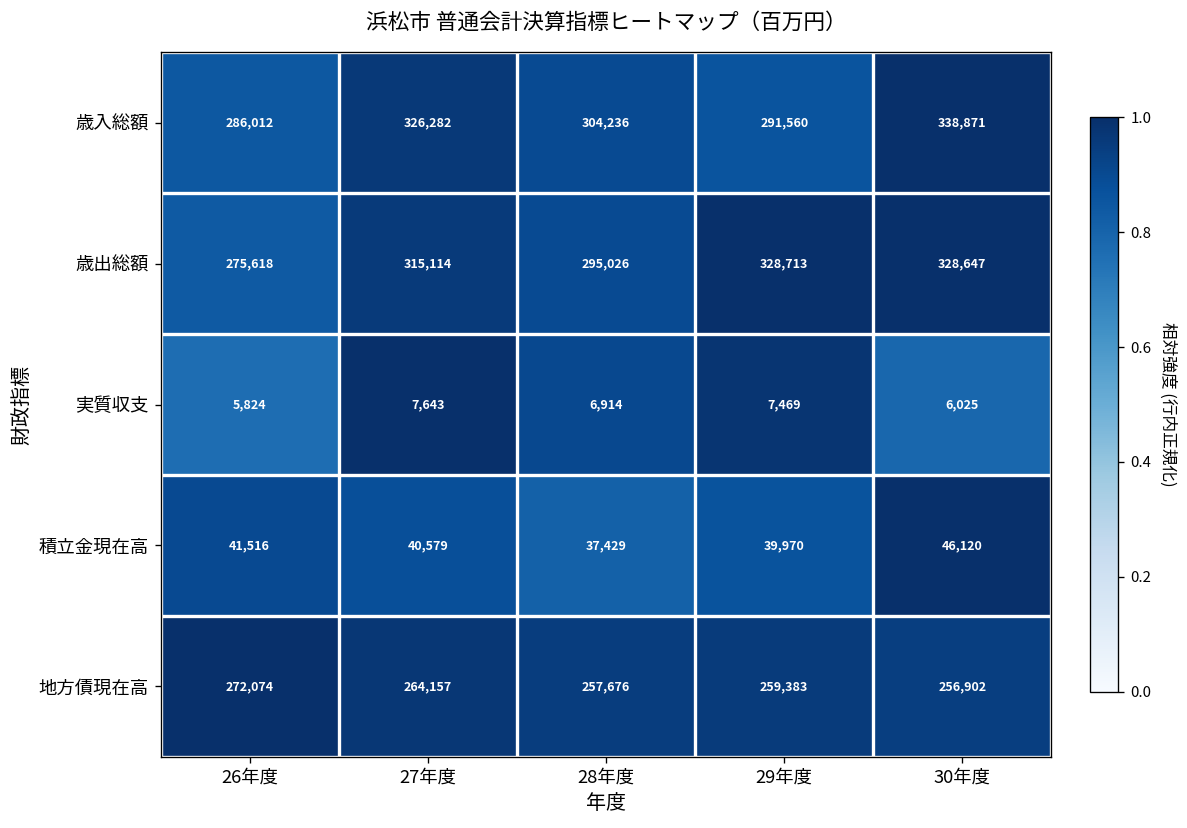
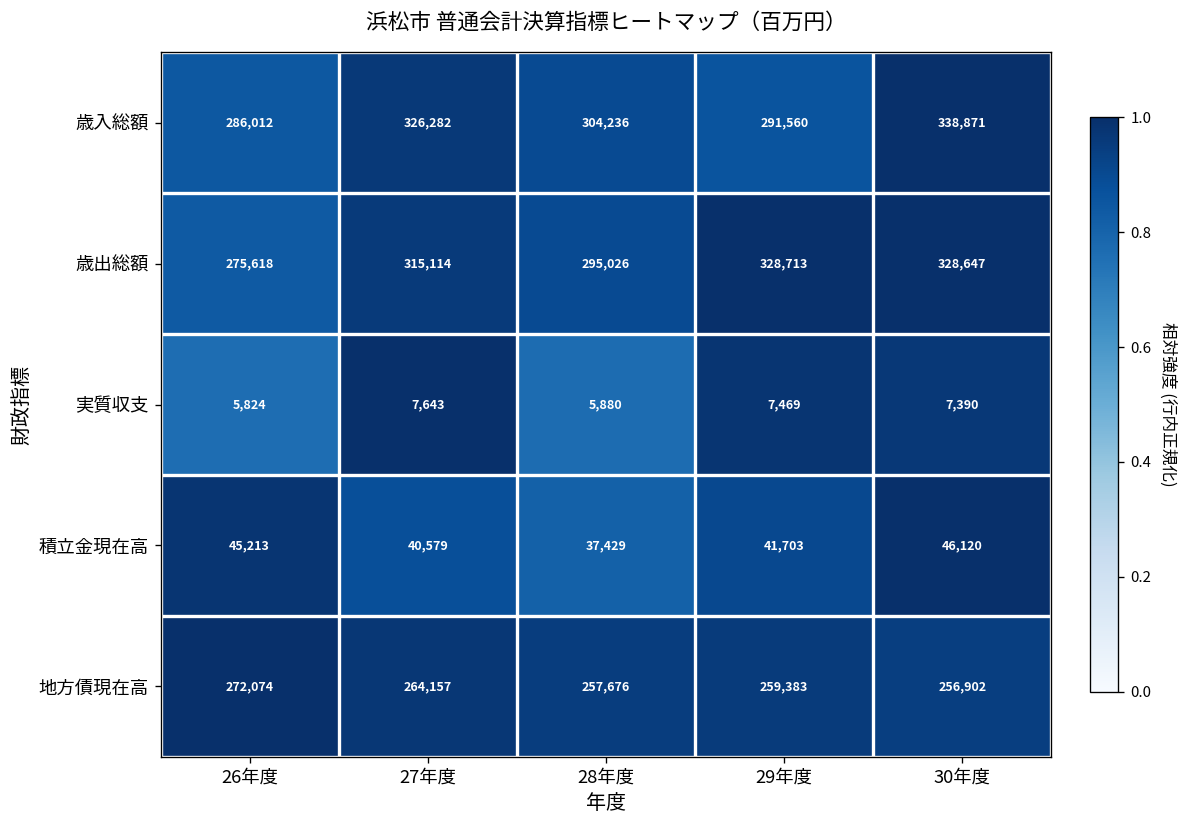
  {
    "歳入総額": {
      "26年度": "286,012",
      "27年度": "326,282",
      "28年度": "304,236",
      "29年度": "291,560",
      "30年度": "338,871"
    },
    "歳出総額": {
      "26年度": "275,618",
      "27年度": "315,114",
      "28年度": "295,026",
      "29年度": "328,713",
      "30年度": "328,647"
    },
    "実質収支": {
      "26年度": "5,824",
      "27年度": "7,643",
-     "28年度": "6,914",
+     "28年度": "5,880",
      "29年度": "7,469",
-     "30年度": "6,025"
+     "30年度": "7,390"
    },
    "積立金現在高": {
-     "26年度": "41,516",
+     "26年度": "45,213",
      "27年度": "40,579",
      "28年度": "37,429",
-     "29年度": "39,970",
+     "29年度": "41,703",
      "30年度": "46,120"
    },
    "地方債現在高": {
      "26年度": "272,074",
      "27年度": "264,157",
      "28年度": "257,676",
      "29年度": "259,383",
      "30年度": "256,902"
    }
  }
